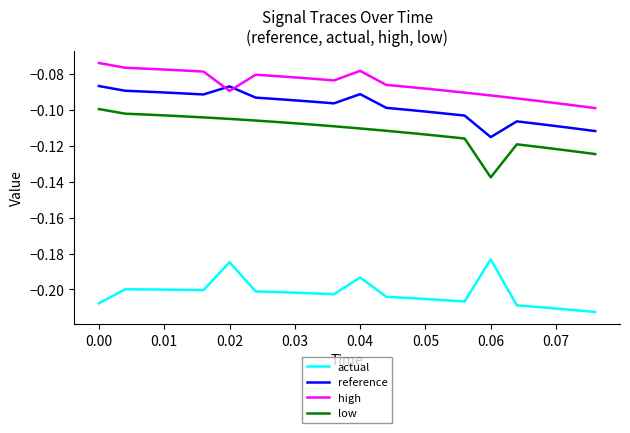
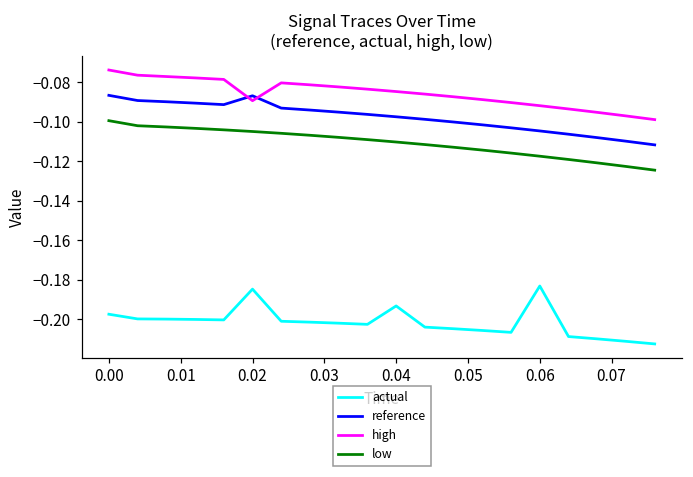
  {
    "actual": {
-     "0.00": -0.208,
+     "0.00": -0.198,
      "0.02": -0.185,
      "0.04": -0.193,
      "0.06": -0.183
    },
    "reference": {
      "0.00": -0.087,
      "0.02": -0.087,
-     "0.04": -0.091,
-     "0.06": -0.115
+     "0.04": -0.097,
+     "0.06": -0.105
    },
    "high": {
      "0.00": -0.074,
      "0.02": -0.089,
-     "0.04": -0.078,
+     "0.04": -0.085,
      "0.06": -0.092
    },
    "low": {
      "0.00": -0.099,
      "0.02": -0.105,
      "0.04": -0.110,
-     "0.06": -0.137
+     "0.06": -0.117
    }
  }
